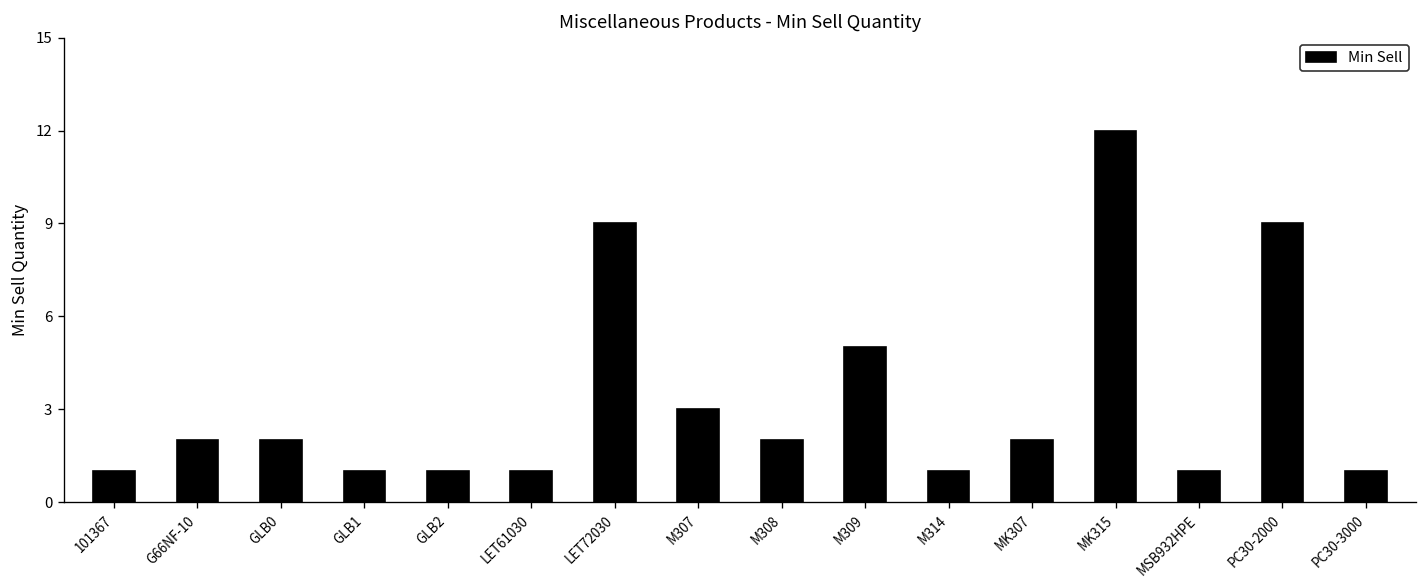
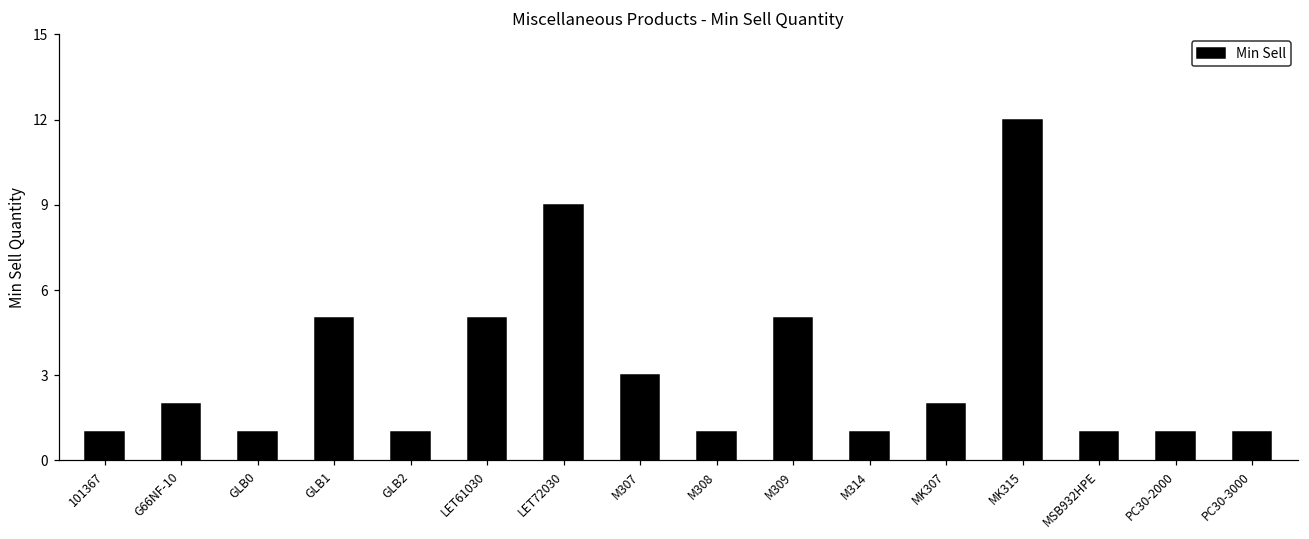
  {
    "101367": 1,
    "G66NF-10": 2,
-   "GLB0": 2,
-   "GLB1": 1,
+   "GLB0": 1,
+   "GLB1": 5,
    "GLB2": 1,
-   "LET61030": 1,
+   "LET61030": 5,
    "LET72030": 9,
    "M307": 3,
-   "M308": 2,
+   "M308": 1,
    "M309": 5,
    "M314": 1,
    "MK307": 2,
    "MK315": 12,
    "MSB932HPE": 1,
-   "PC30-2000": 9,
+   "PC30-2000": 1,
    "PC30-3000": 1
  }
